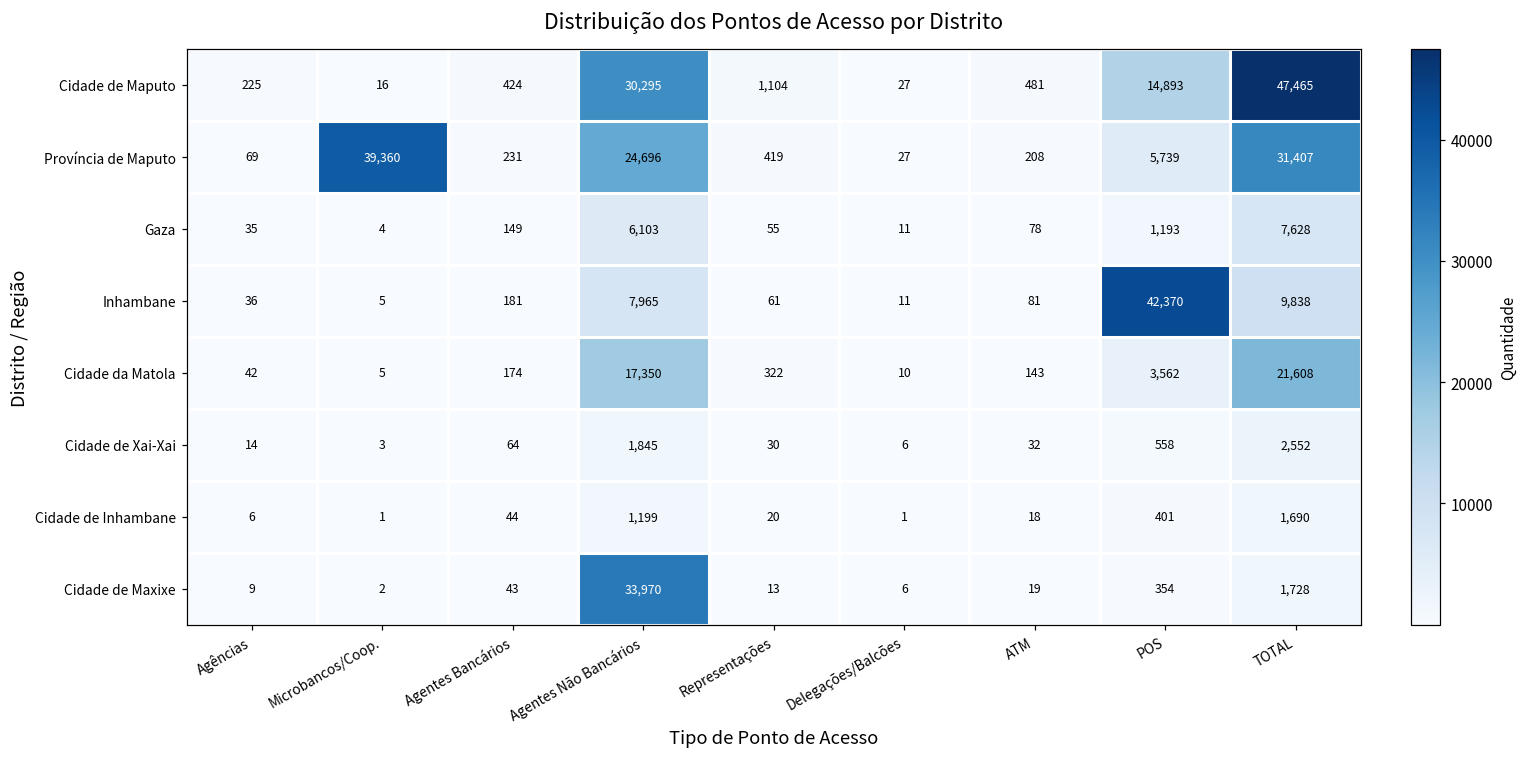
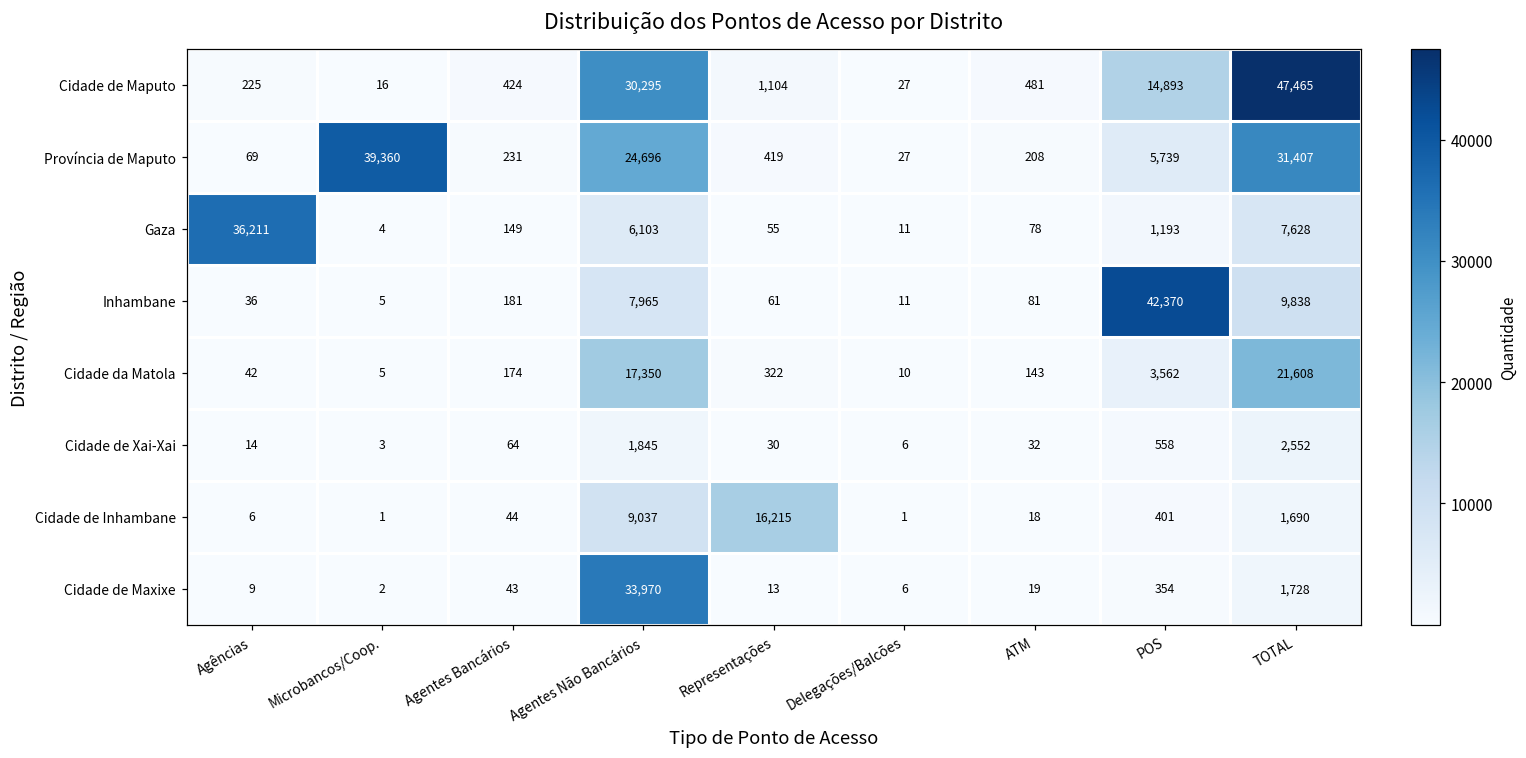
  {
    "Cidade de Maputo": {
      "Agências": "225",
      "Microbancos/Coop.": "16",
      "Agentes Bancários": "424",
      "Agentes Não Bancários": "30,295",
      "Representações": "1,104",
      "Delegações/Balcões": "27",
      "ATM": "481",
      "POS": "14,893",
      "TOTAL": "47,465"
    },
    "Província de Maputo": {
      "Agências": "69",
      "Microbancos/Coop.": "39,360",
      "Agentes Bancários": "231",
      "Agentes Não Bancários": "24,696",
      "Representações": "419",
      "Delegações/Balcões": "27",
      "ATM": "208",
      "POS": "5,739",
      "TOTAL": "31,407"
    },
    "Gaza": {
-     "Agências": "35",
+     "Agências": "36,211",
      "Microbancos/Coop.": "4",
      "Agentes Bancários": "149",
      "Agentes Não Bancários": "6,103",
      "Representações": "55",
      "Delegações/Balcões": "11",
      "ATM": "78",
      "POS": "1,193",
      "TOTAL": "7,628"
    },
    "Inhambane": {
      "Agências": "36",
      "Microbancos/Coop.": "5",
      "Agentes Bancários": "181",
      "Agentes Não Bancários": "7,965",
      "Representações": "61",
      "Delegações/Balcões": "11",
      "ATM": "81",
      "POS": "42,370",
      "TOTAL": "9,838"
    },
    "Cidade da Matola": {
      "Agências": "42",
      "Microbancos/Coop.": "5",
      "Agentes Bancários": "174",
      "Agentes Não Bancários": "17,350",
      "Representações": "322",
      "Delegações/Balcões": "10",
      "ATM": "143",
      "POS": "3,562",
      "TOTAL": "21,608"
    },
    "Cidade de Xai-Xai": {
      "Agências": "14",
      "Microbancos/Coop.": "3",
      "Agentes Bancários": "64",
      "Agentes Não Bancários": "1,845",
      "Representações": "30",
      "Delegações/Balcões": "6",
      "ATM": "32",
      "POS": "558",
      "TOTAL": "2,552"
    },
    "Cidade de Inhambane": {
      "Agências": "6",
      "Microbancos/Coop.": "1",
      "Agentes Bancários": "44",
-     "Agentes Não Bancários": "1,199",
-     "Representações": "20",
+     "Agentes Não Bancários": "9,037",
+     "Representações": "16,215",
      "Delegações/Balcões": "1",
      "ATM": "18",
      "POS": "401",
      "TOTAL": "1,690"
    },
    "Cidade de Maxixe": {
      "Agências": "9",
      "Microbancos/Coop.": "2",
      "Agentes Bancários": "43",
      "Agentes Não Bancários": "33,970",
      "Representações": "13",
      "Delegações/Balcões": "6",
      "ATM": "19",
      "POS": "354",
      "TOTAL": "1,728"
    }
  }
